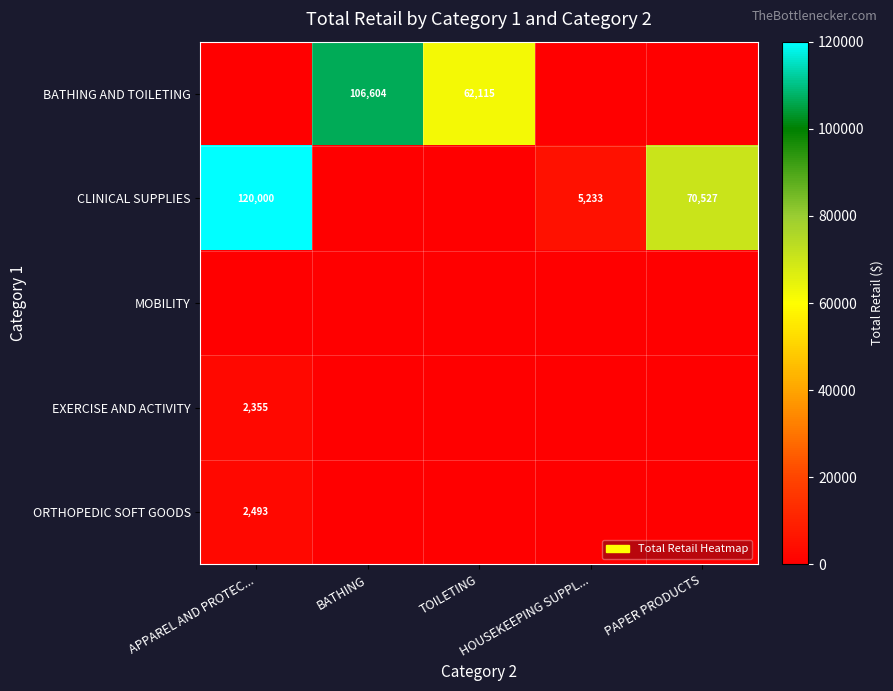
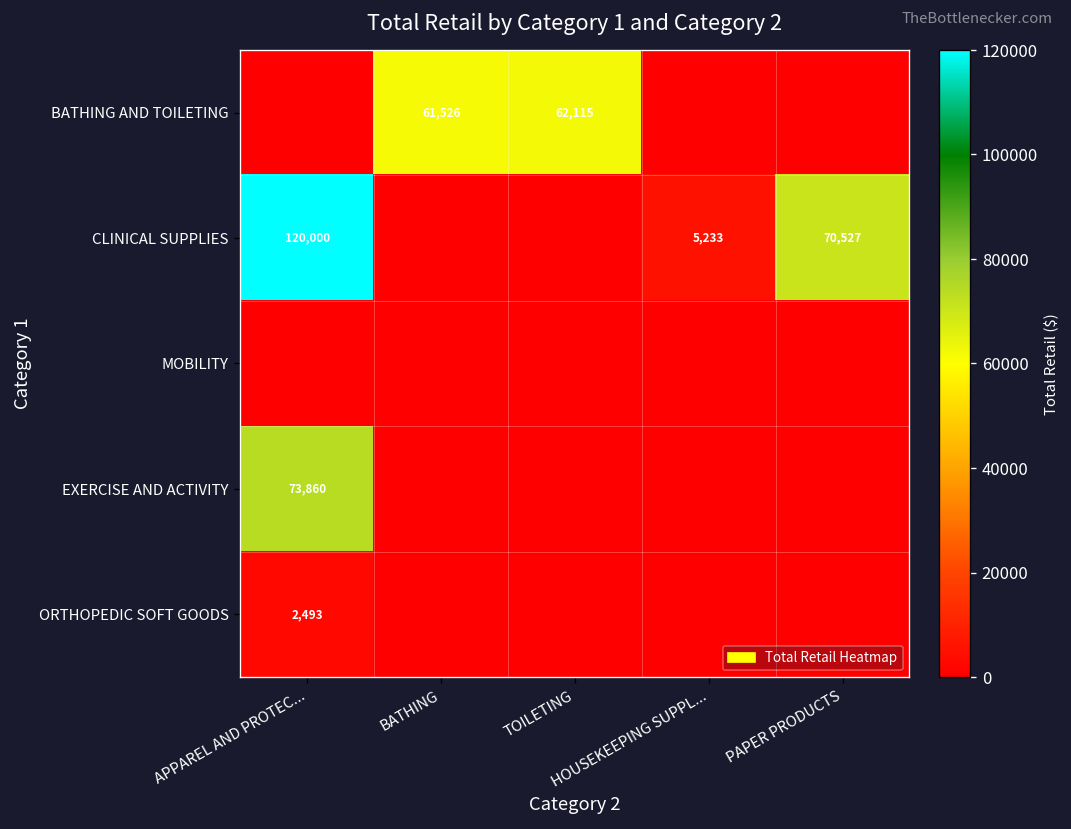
  {
    "BATHING AND TOILETING": {
-     "BATHING": "106,604",
+     "BATHING": "61,526",
      "TOILETING": "62,115"
    },
    "CLINICAL SUPPLIES": {
      "APPAREL AND PROTEC...": "120,000",
      "HOUSEKEEPING SUPPL...": "5,233",
      "PAPER PRODUCTS": "70,527"
    },
    "EXERCISE AND ACTIVITY": {
-     "APPAREL AND PROTEC...": "2,355"
+     "APPAREL AND PROTEC...": "73,860"
    },
    "ORTHOPEDIC SOFT GOODS": {
      "APPAREL AND PROTEC...": "2,493"
    }
  }
